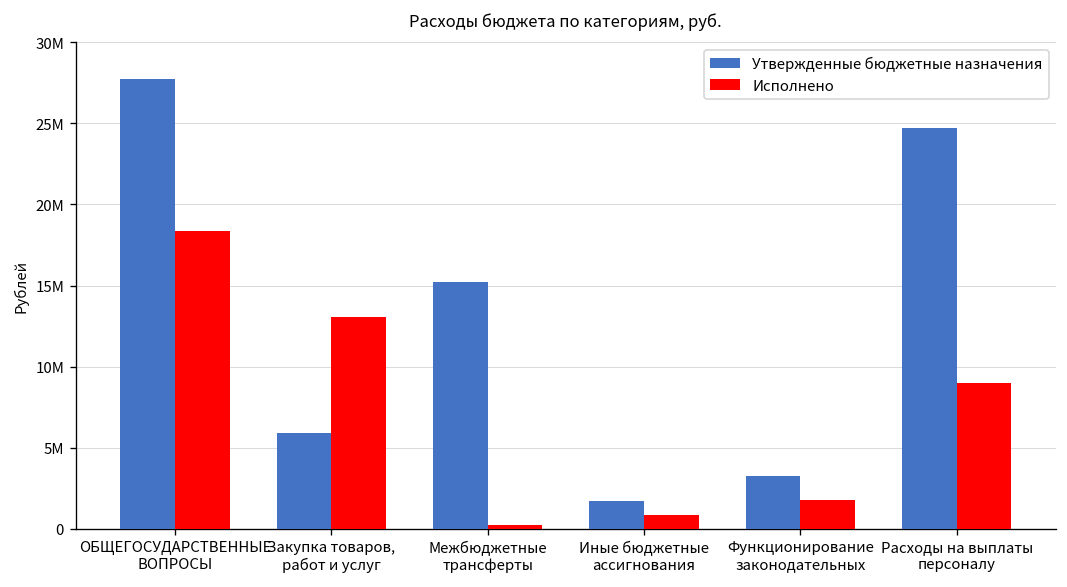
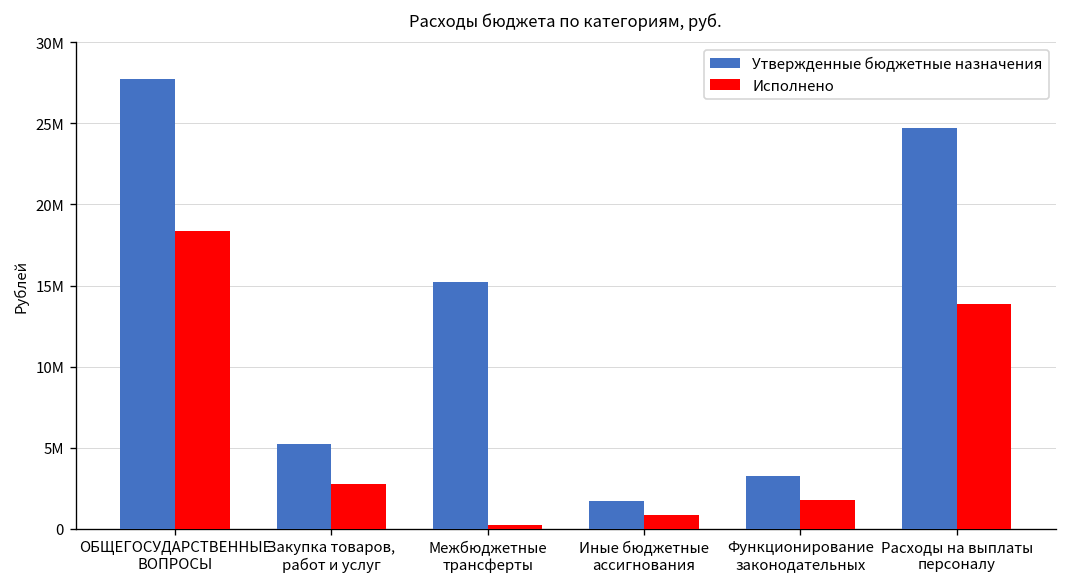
  {
    "Утвержденные бюджетные назначения": {
      "ОБЩЕГОСУДАРСТВЕННЫЕ ВОПРОСЫ": 27700000,
-     "Закупка товаров, работ и услуг": 5900000,
+     "Закупка товаров, работ и услуг": 5200000,
      "Межбюджетные трансферты": 15200000,
      "Иные бюджетные ассигнования": 1700000,
      "Функционирование законодательных": 3300000,
      "Расходы на выплаты персоналу": 24700000
    },
    "Исполнено": {
      "ОБЩЕГОСУДАРСТВЕННЫЕ ВОПРОСЫ": 18300000,
-     "Закупка товаров, работ и услуг": 13100000,
+     "Закупка товаров, работ и услуг": 2700000,
      "Межбюджетные трансферты": 200000,
      "Иные бюджетные ассигнования": 900000,
      "Функционирование законодательных": 1800000,
-     "Расходы на выплаты персоналу": 9000000
+     "Расходы на выплаты персоналу": 13900000
    }
  }
